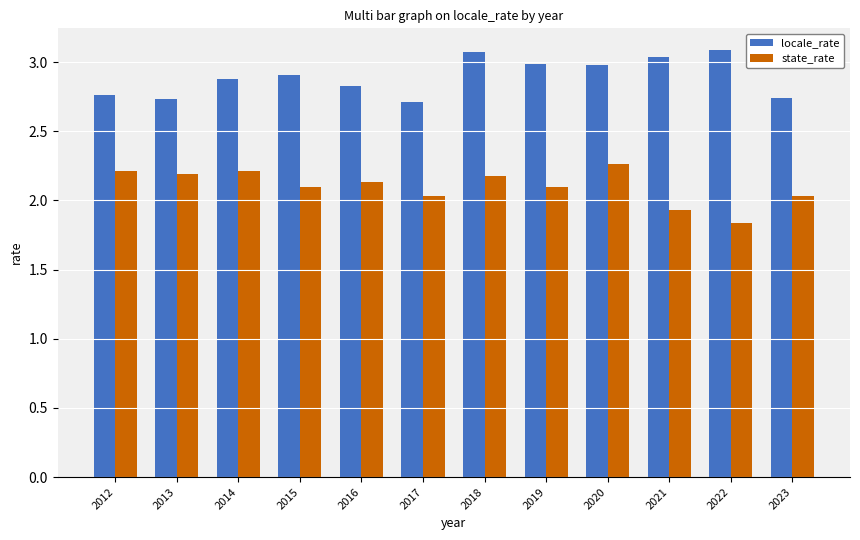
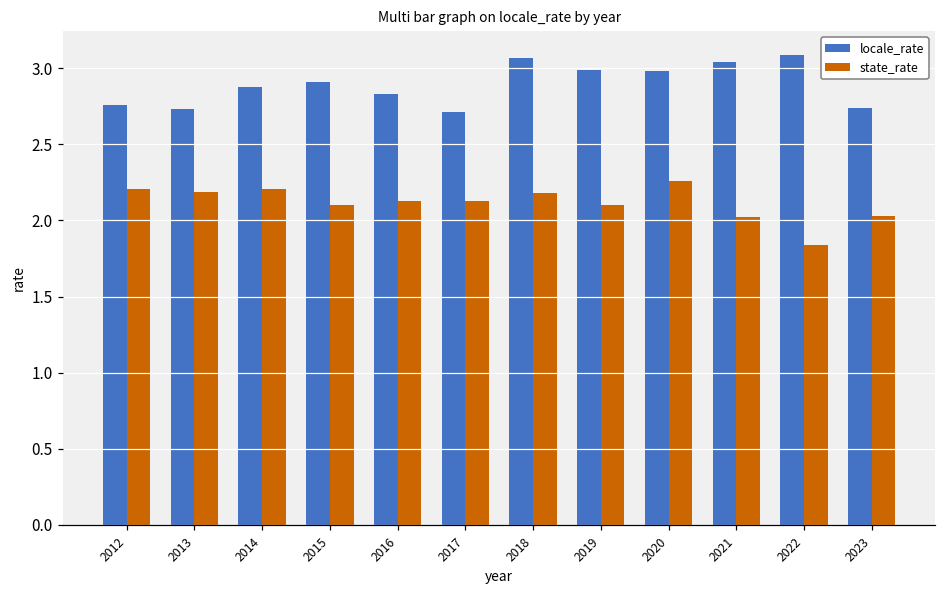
  {
    "locale_rate": {
      "2012": 2.76,
      "2013": 2.73,
      "2014": 2.88,
      "2015": 2.91,
      "2016": 2.83,
      "2017": 2.71,
      "2018": 3.07,
      "2019": 2.99,
      "2020": 2.98,
      "2021": 3.04,
      "2022": 3.09,
      "2023": 2.74
    },
    "state_rate": {
      "2012": 2.21,
      "2013": 2.19,
      "2014": 2.21,
      "2015": 2.10,
      "2016": 2.13,
-     "2017": 2.03,
+     "2017": 2.13,
      "2018": 2.18,
      "2019": 2.10,
      "2020": 2.26,
-     "2021": 1.93,
+     "2021": 2.02,
      "2022": 1.84,
      "2023": 2.03
    }
  }
